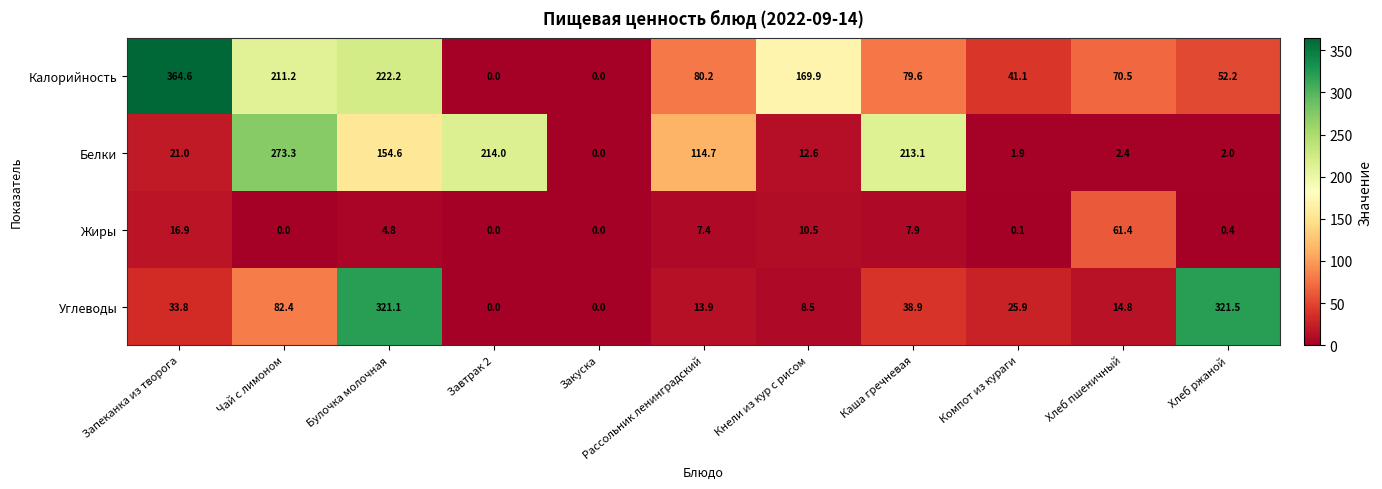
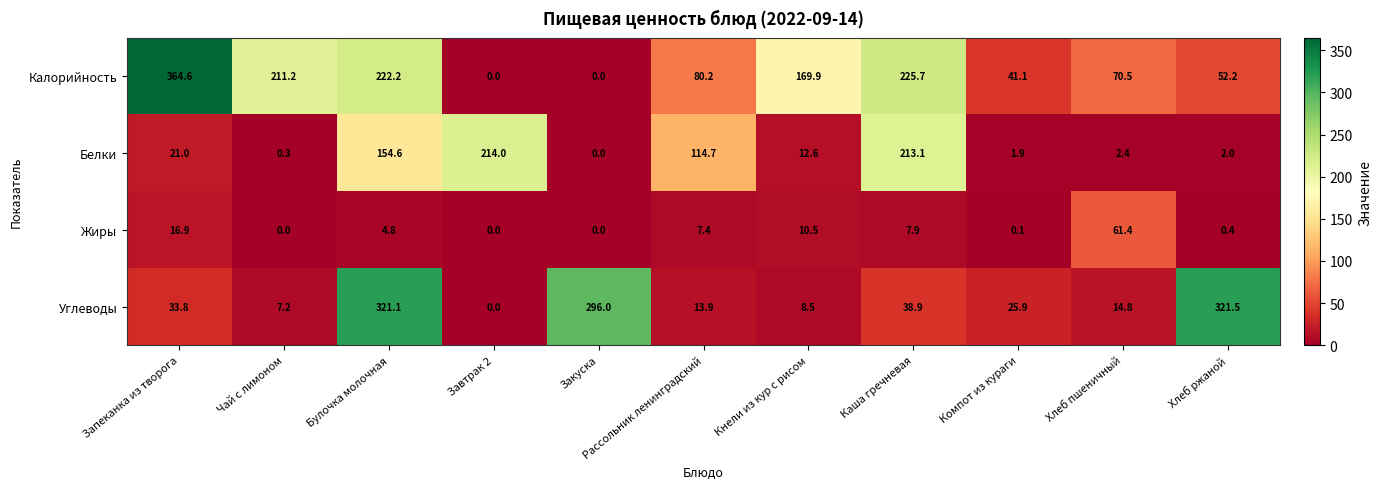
  {
    "Калорийность": {
      "Запеканка из творога": 364.6,
      "Чай с лимоном": 211.2,
      "Булочка молочная": 222.2,
      "Завтрак 2": 0.0,
      "Закуска": 0.0,
      "Рассольник ленинградский": 80.2,
      "Кнели из кур с рисом": 169.9,
-     "Каша гречневая": 79.6,
+     "Каша гречневая": 225.7,
      "Компот из кураги": 41.1,
      "Хлеб пшеничный": 70.5,
      "Хлеб ржаной": 52.2
    },
    "Белки": {
      "Запеканка из творога": 21.0,
-     "Чай с лимоном": 273.3,
+     "Чай с лимоном": 0.3,
      "Булочка молочная": 154.6,
      "Завтрак 2": 214.0,
      "Закуска": 0.0,
      "Рассольник ленинградский": 114.7,
      "Кнели из кур с рисом": 12.6,
      "Каша гречневая": 213.1,
      "Компот из кураги": 1.9,
      "Хлеб пшеничный": 2.4,
      "Хлеб ржаной": 2.0
    },
    "Жиры": {
      "Запеканка из творога": 16.9,
      "Чай с лимоном": 0.0,
      "Булочка молочная": 4.8,
      "Завтрак 2": 0.0,
      "Закуска": 0.0,
      "Рассольник ленинградский": 7.4,
      "Кнели из кур с рисом": 10.5,
      "Каша гречневая": 7.9,
      "Компот из кураги": 0.1,
      "Хлеб пшеничный": 61.4,
      "Хлеб ржаной": 0.4
    },
    "Углеводы": {
      "Запеканка из творога": 33.8,
-     "Чай с лимоном": 82.4,
+     "Чай с лимоном": 7.2,
      "Булочка молочная": 321.1,
      "Завтрак 2": 0.0,
-     "Закуска": 0.0,
+     "Закуска": 296.0,
      "Рассольник ленинградский": 13.9,
      "Кнели из кур с рисом": 8.5,
      "Каша гречневая": 38.9,
      "Компот из кураги": 25.9,
      "Хлеб пшеничный": 14.8,
      "Хлеб ржаной": 321.5
    }
  }
